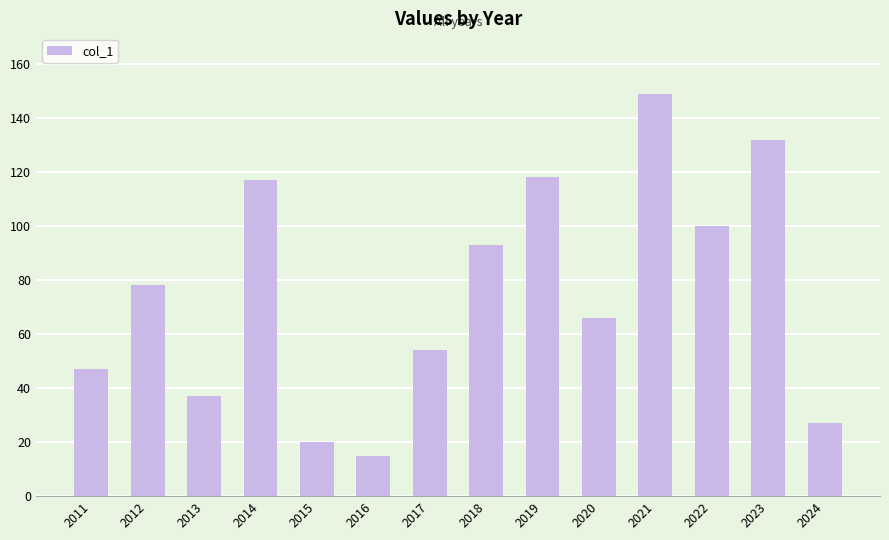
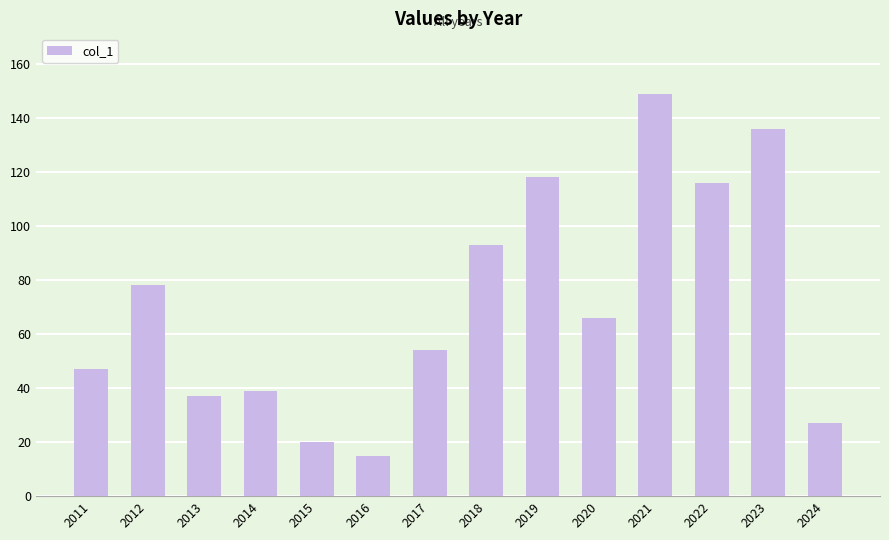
  {
    "2011": 47,
    "2012": 78,
    "2013": 37,
-   "2014": 117,
+   "2014": 39,
    "2015": 20,
    "2016": 15,
    "2017": 54,
    "2018": 93,
    "2019": 118,
    "2020": 66,
    "2021": 149,
-   "2022": 100,
-   "2023": 132,
+   "2022": 116,
+   "2023": 136,
    "2024": 27
  }
